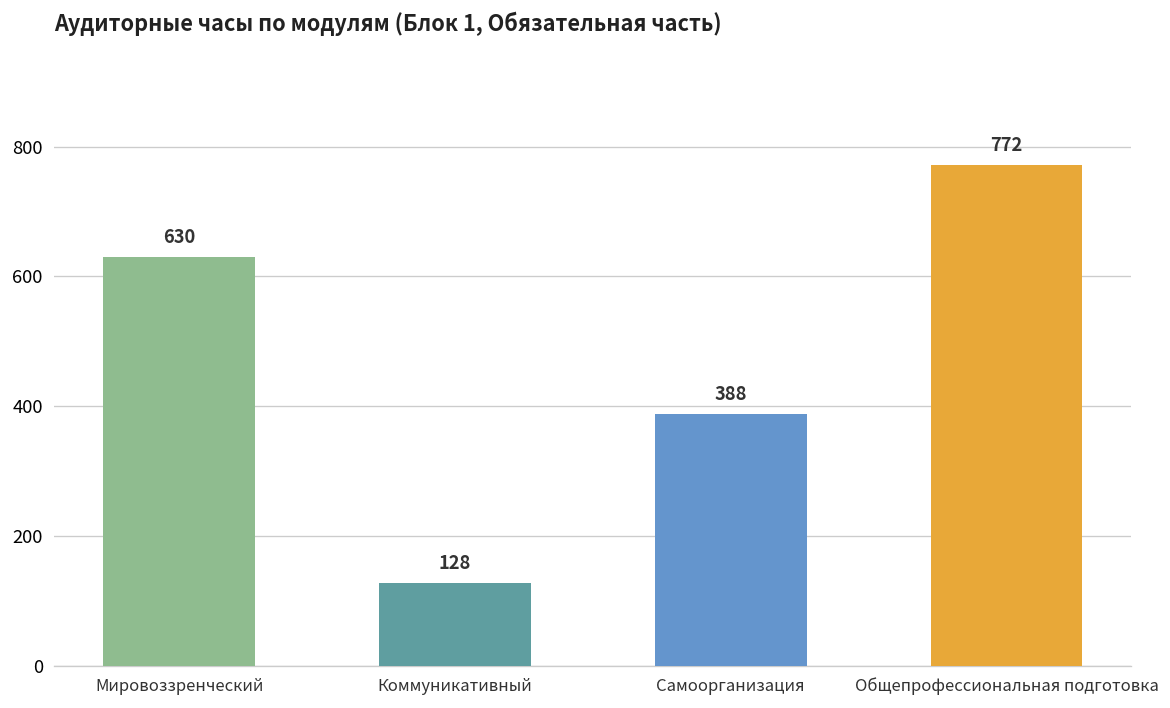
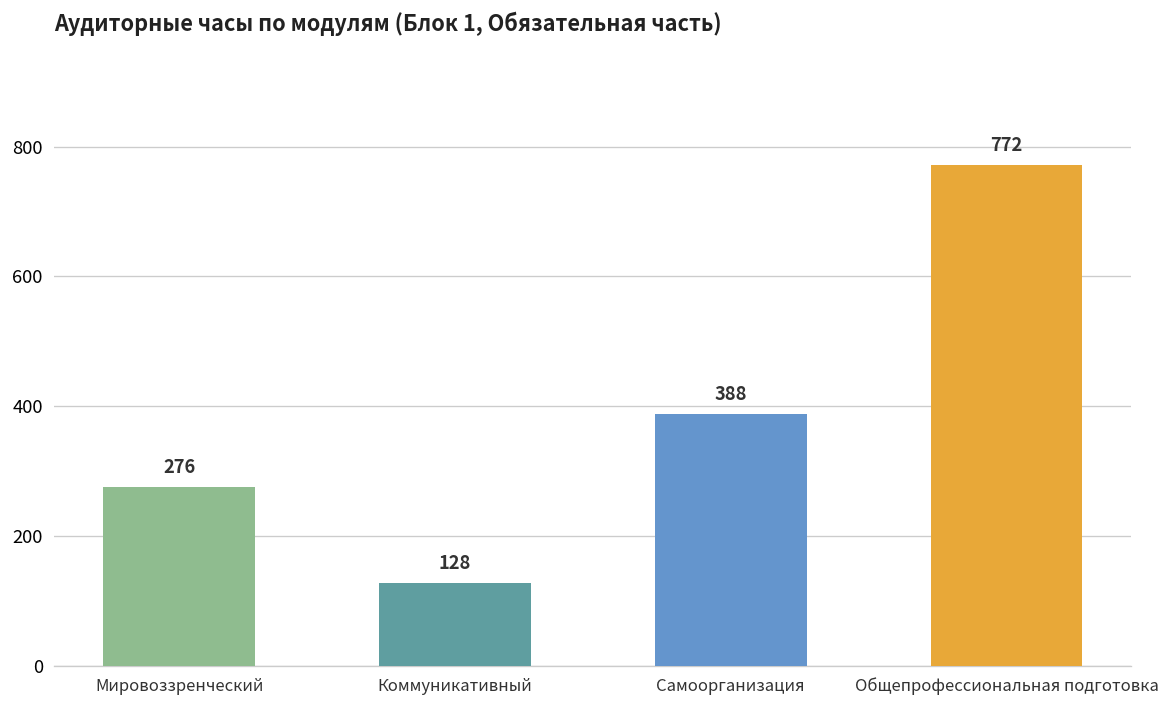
  {
-   "Мировоззренческий": 630,
+   "Мировоззренческий": 276,
    "Коммуникативный": 128,
    "Самоорганизация": 388,
    "Общепрофессиональная подготовка": 772
  }
